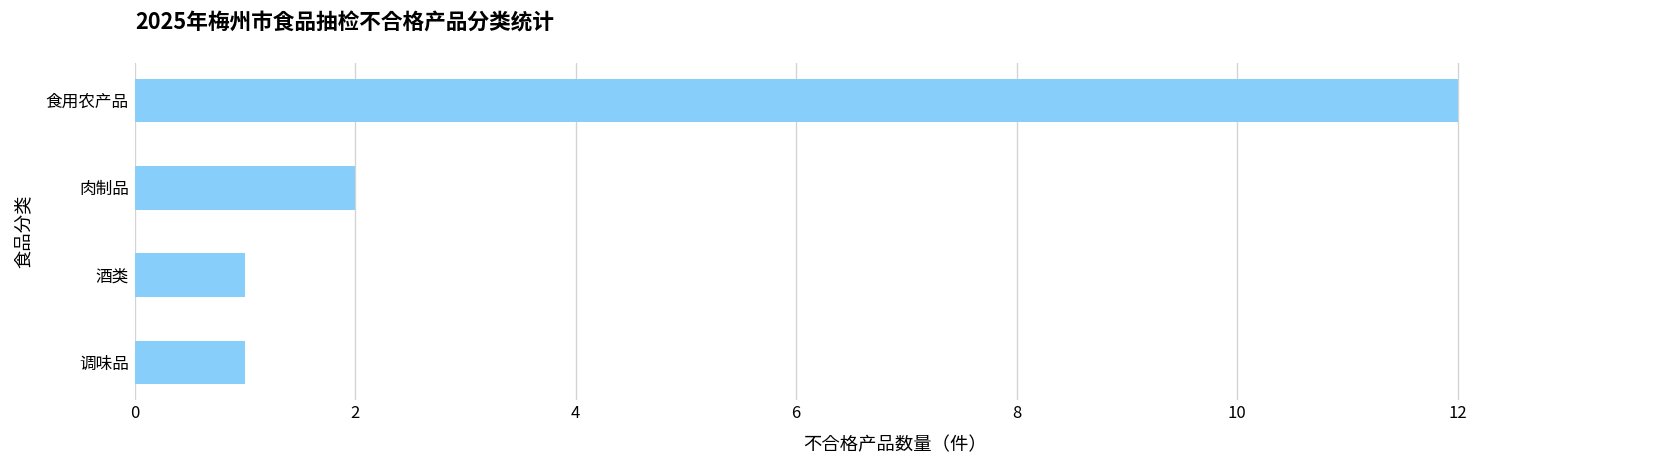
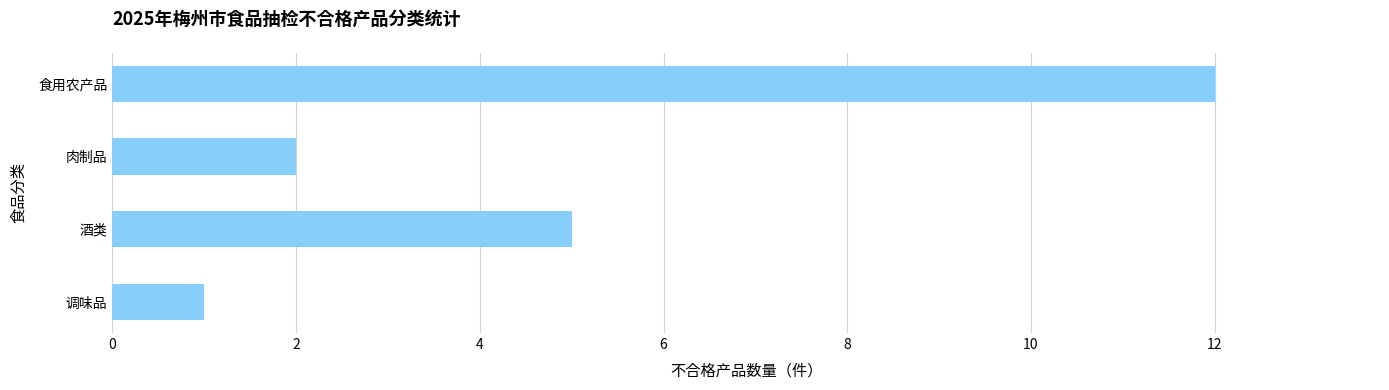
  {
    "食用农产品": 12,
    "肉制品": 2,
-   "酒类": 1,
+   "酒类": 5,
    "调味品": 1
  }
